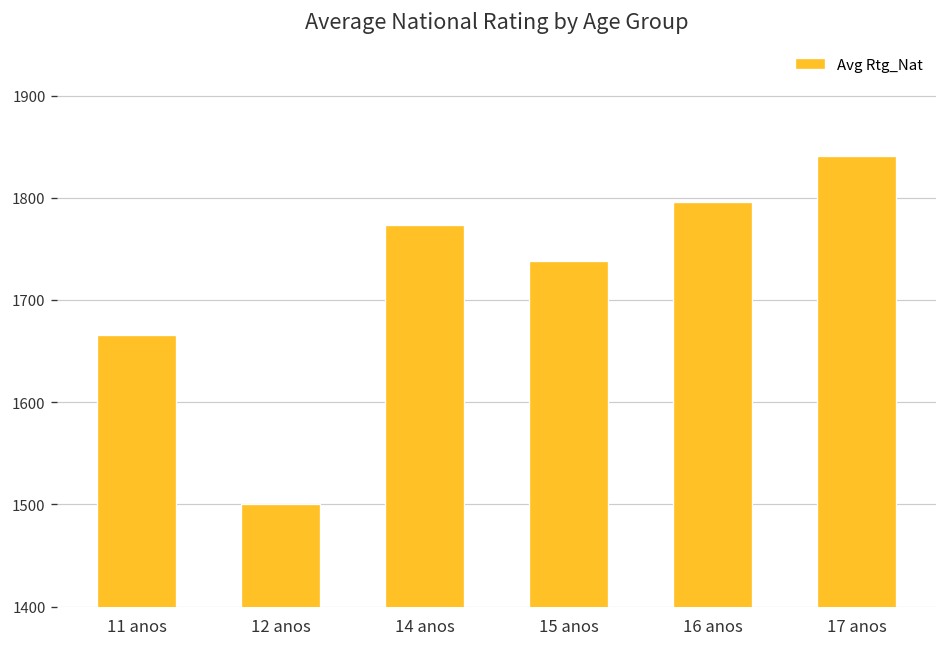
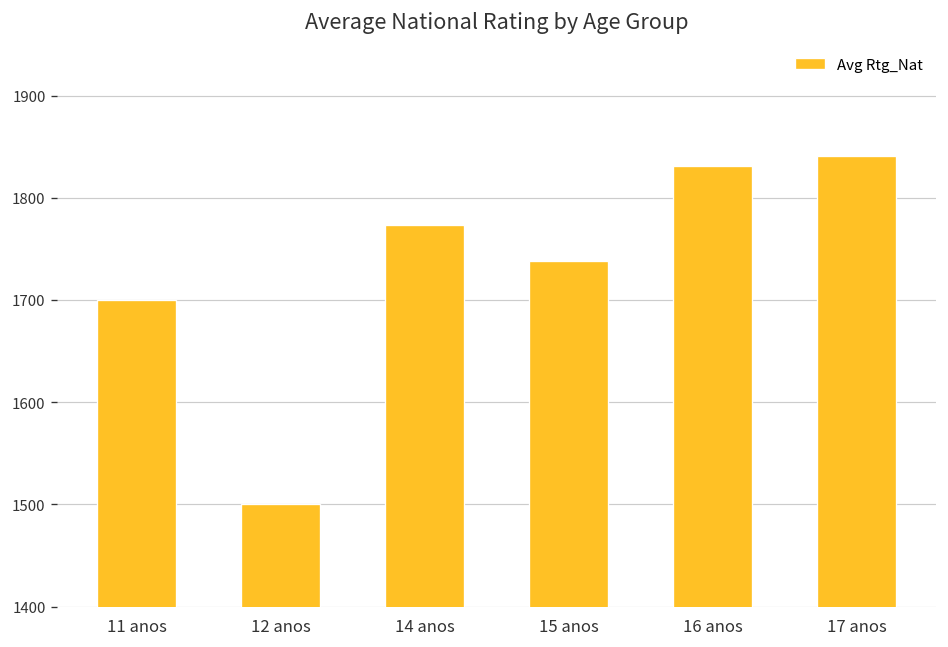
  {
-   "11 anos": 1670,
+   "11 anos": 1700,
    "12 anos": 1500,
    "14 anos": 1770,
    "15 anos": 1740,
-   "16 anos": 1800,
+   "16 anos": 1830,
    "17 anos": 1840
  }
